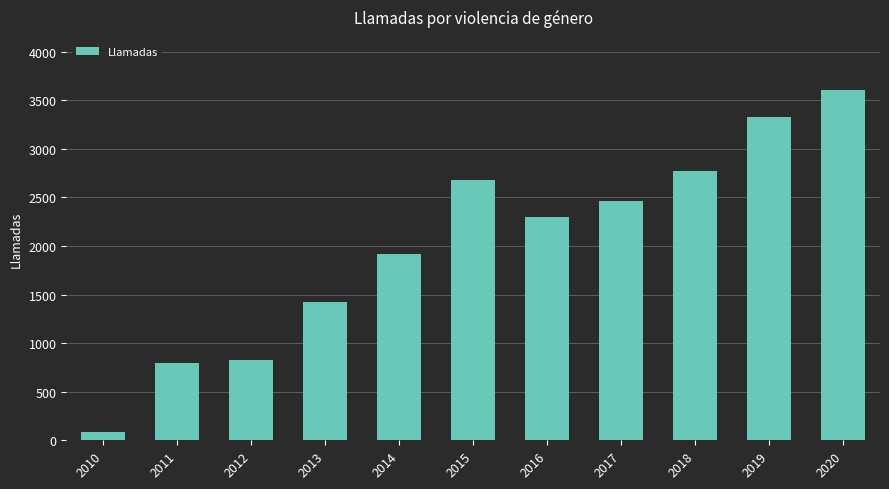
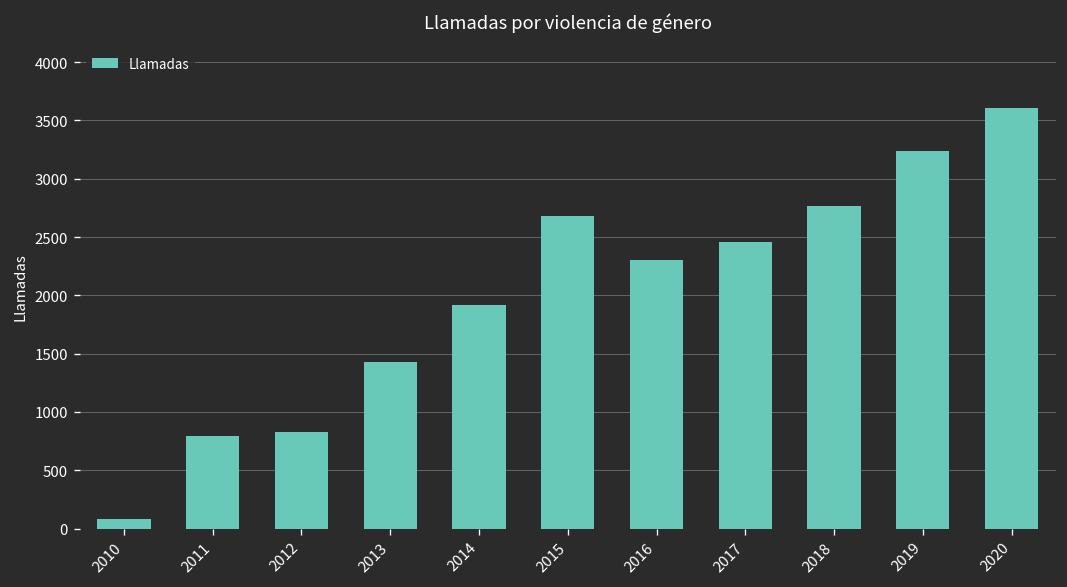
  {
    "2010": 100,
    "2011": 800,
    "2012": 800,
    "2013": 1400,
    "2014": 1900,
    "2015": 2700,
    "2016": 2300,
    "2017": 2500,
    "2018": 2800,
-   "2019": 3300,
+   "2019": 3200,
    "2020": 3600
  }
